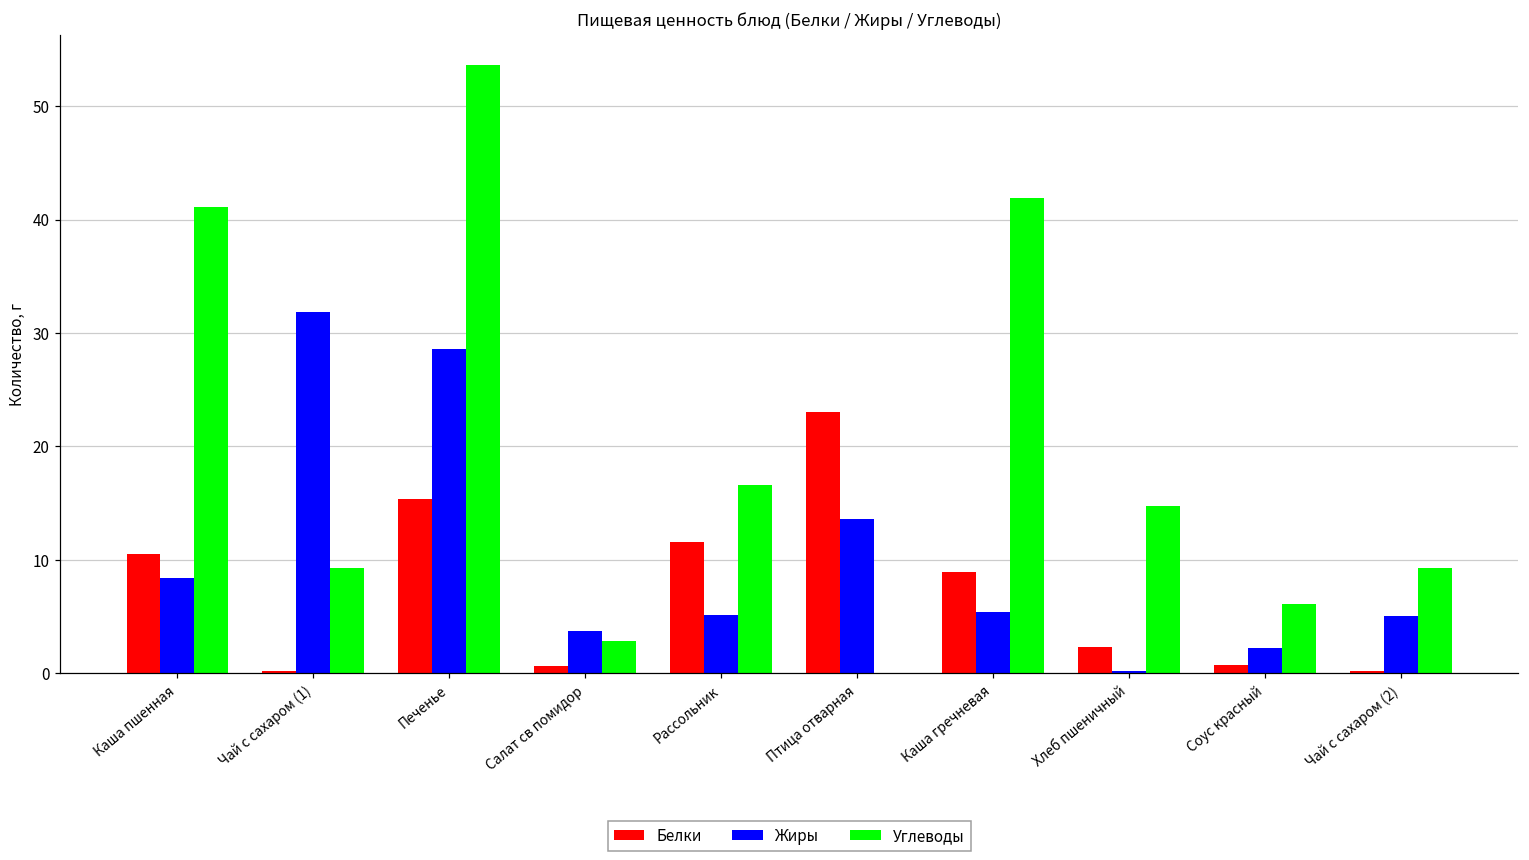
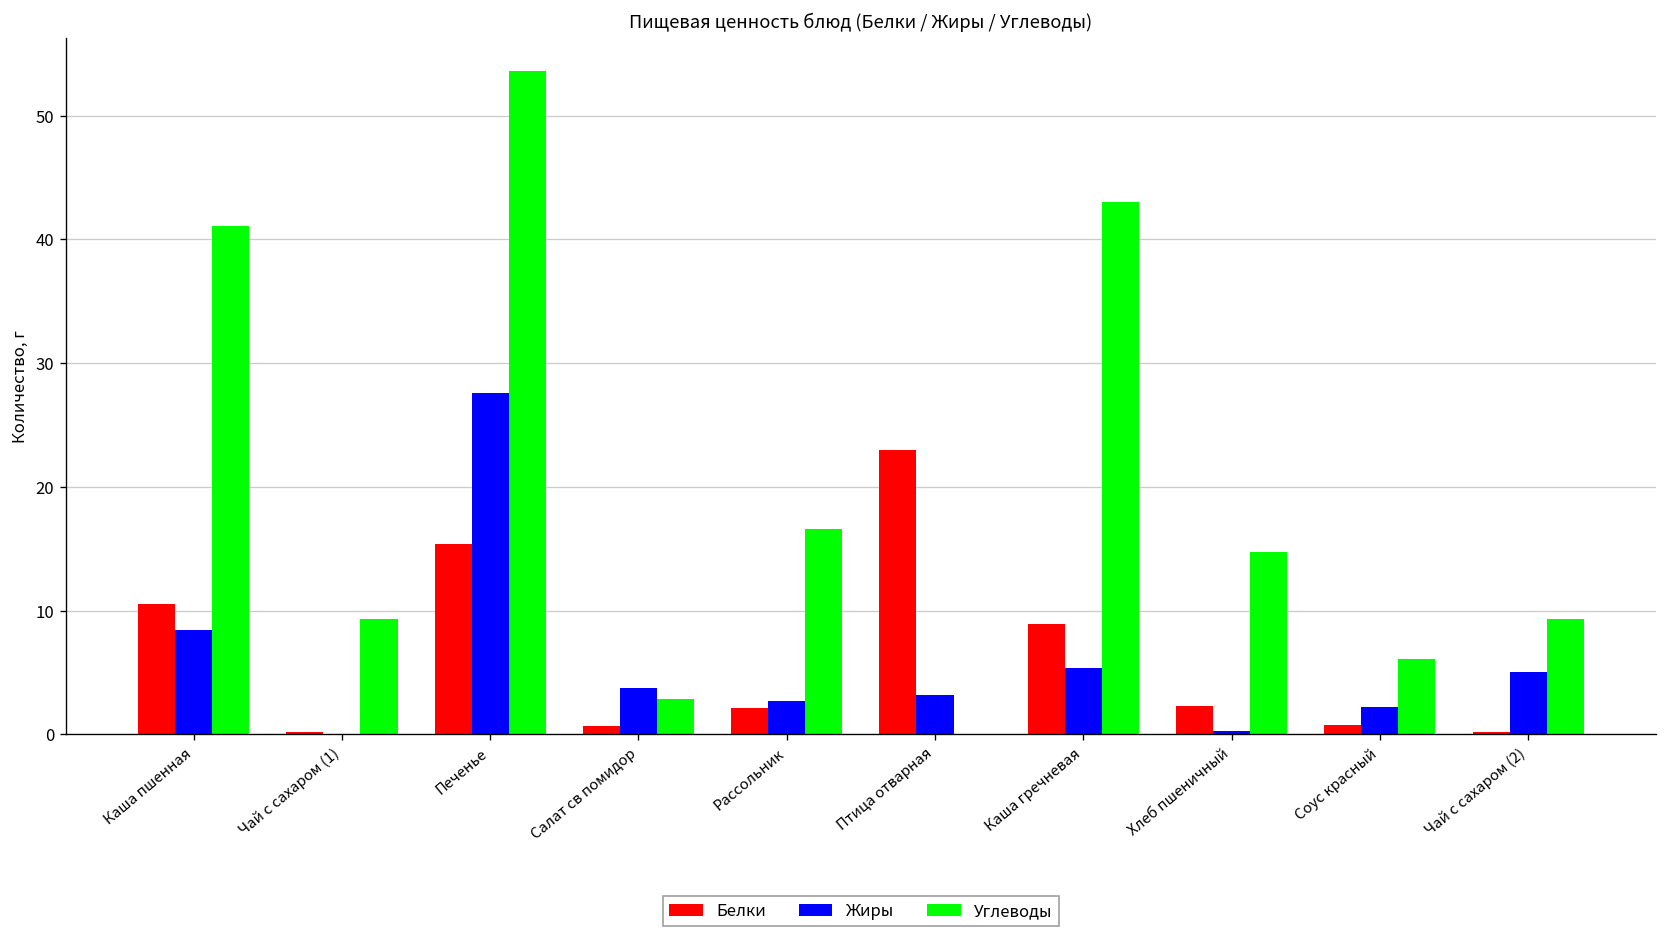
  {
    "Белки": {
      "Каша пшенная": 10.5,
      "Печенье": 15.4,
      "Салат св помидор": 0.7,
-     "Рассольник": 11.6,
+     "Рассольник": 2.1,
      "Птица отварная": 23.0,
      "Каша гречневая": 9.0,
      "Хлеб пшеничный": 2.3,
      "Соус красный": 0.8
    },
    "Жиры": {
      "Каша пшенная": 8.4,
-     "Чай с сахаром (1)": 31.9,
-     "Печенье": 28.6,
+     "Чай с сахаром (1)": 0.0,
+     "Печенье": 27.6,
      "Салат св помидор": 3.7,
-     "Рассольник": 5.1,
-     "Птица отварная": 13.6,
+     "Рассольник": 2.7,
+     "Птица отварная": 3.2,
      "Каша гречневая": 5.4,
      "Соус красный": 2.2,
      "Чай с сахаром (2)": 5.1
    },
    "Углеводы": {
      "Каша пшенная": 41.1,
      "Чай с сахаром (1)": 9.3,
      "Печенье": 53.6,
      "Салат св помидор": 2.8,
      "Рассольник": 16.6,
      "Птица отварная": 0.0,
-     "Каша гречневая": 41.9,
+     "Каша гречневая": 43.0,
      "Хлеб пшеничный": 14.8,
      "Соус красный": 6.1,
      "Чай с сахаром (2)": 9.3
    }
  }
